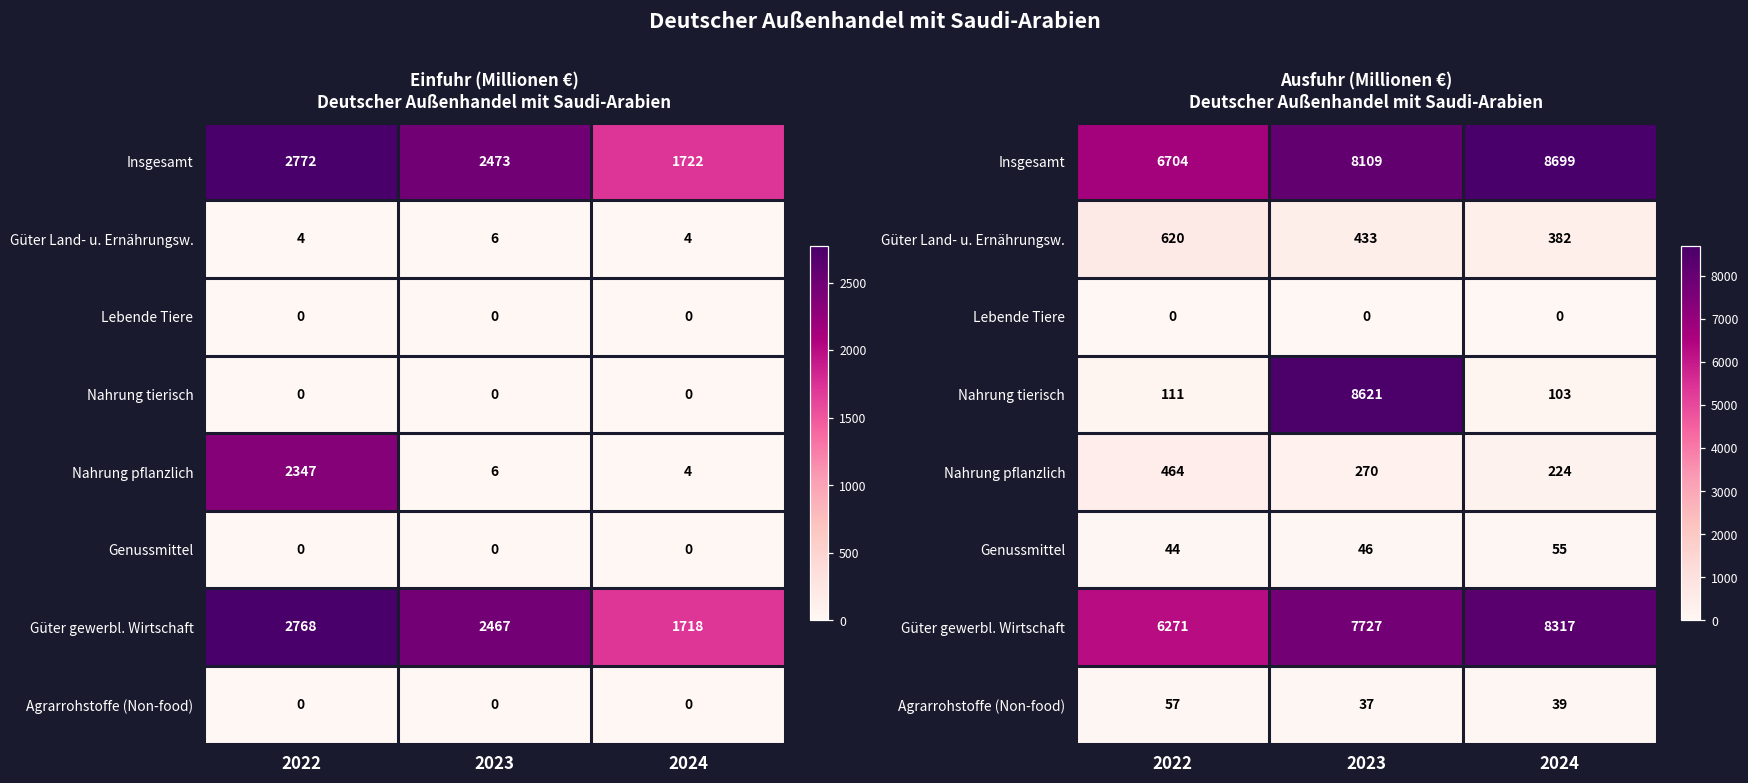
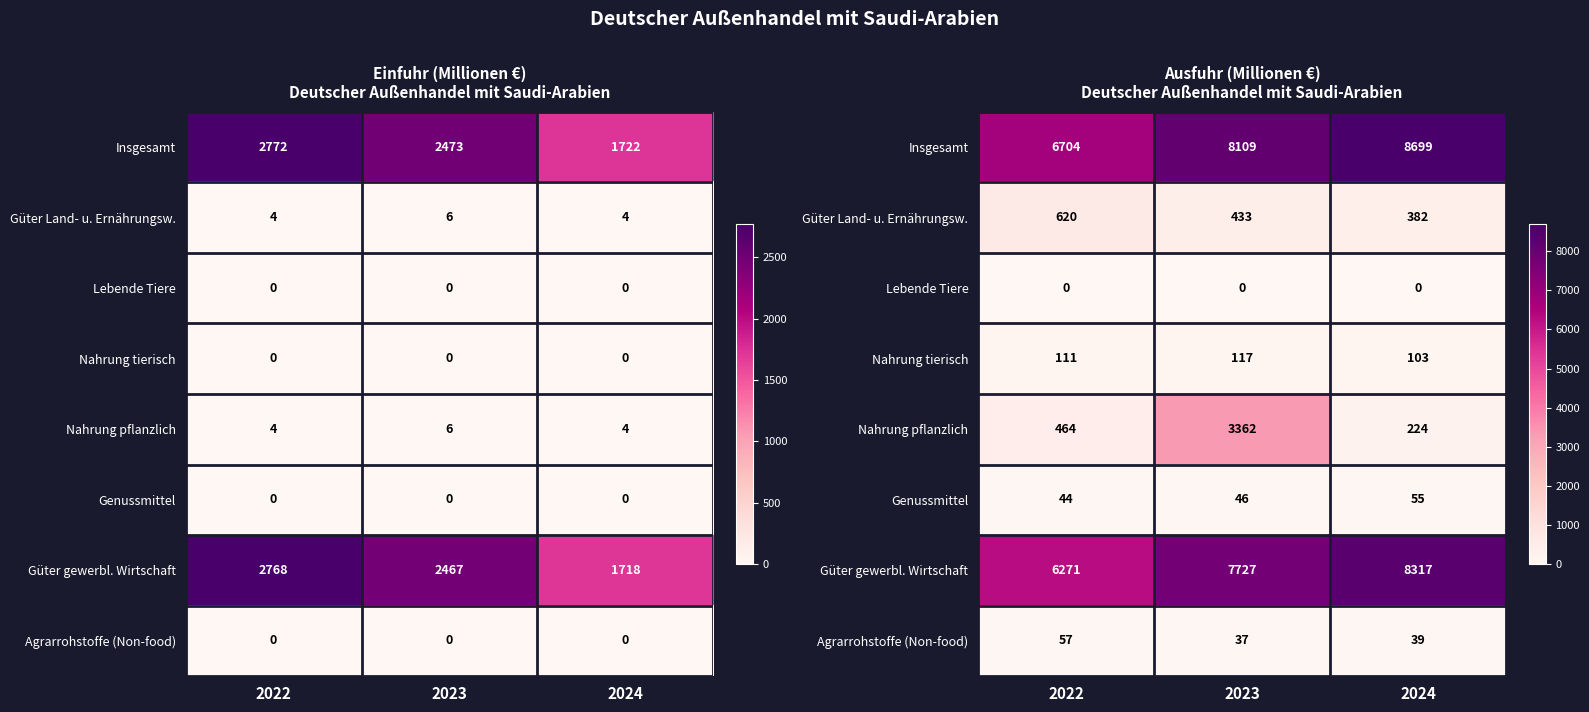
  {
    "Einfuhr (Millionen €) Deutscher Außenhandel mit Saudi-Arabien": {
      "Insgesamt": {
        "2022": 2772,
        "2023": 2473,
        "2024": 1722
      },
      "Güter Land- u. Ernährungsw.": {
        "2022": 4,
        "2023": 6,
        "2024": 4
      },
      "Lebende Tiere": {
        "2022": 0,
        "2023": 0,
        "2024": 0
      },
      "Nahrung tierisch": {
        "2022": 0,
        "2023": 0,
        "2024": 0
      },
      "Nahrung pflanzlich": {
-       "2022": 2347,
+       "2022": 4,
        "2023": 6,
        "2024": 4
      },
      "Genussmittel": {
        "2022": 0,
        "2023": 0,
        "2024": 0
      },
      "Güter gewerbl. Wirtschaft": {
        "2022": 2768,
        "2023": 2467,
        "2024": 1718
      },
      "Agrarrohstoffe (Non-food)": {
        "2022": 0,
        "2023": 0,
        "2024": 0
      }
    },
    "Ausfuhr (Millionen €) Deutscher Außenhandel mit Saudi-Arabien": {
      "Insgesamt": {
        "2022": 6704,
        "2023": 8109,
        "2024": 8699
      },
      "Güter Land- u. Ernährungsw.": {
        "2022": 620,
        "2023": 433,
        "2024": 382
      },
      "Lebende Tiere": {
        "2022": 0,
        "2023": 0,
        "2024": 0
      },
      "Nahrung tierisch": {
        "2022": 111,
-       "2023": 8621,
+       "2023": 117,
        "2024": 103
      },
      "Nahrung pflanzlich": {
        "2022": 464,
-       "2023": 270,
+       "2023": 3362,
        "2024": 224
      },
      "Genussmittel": {
        "2022": 44,
        "2023": 46,
        "2024": 55
      },
      "Güter gewerbl. Wirtschaft": {
        "2022": 6271,
        "2023": 7727,
        "2024": 8317
      },
      "Agrarrohstoffe (Non-food)": {
        "2022": 57,
        "2023": 37,
        "2024": 39
      }
    }
  }
